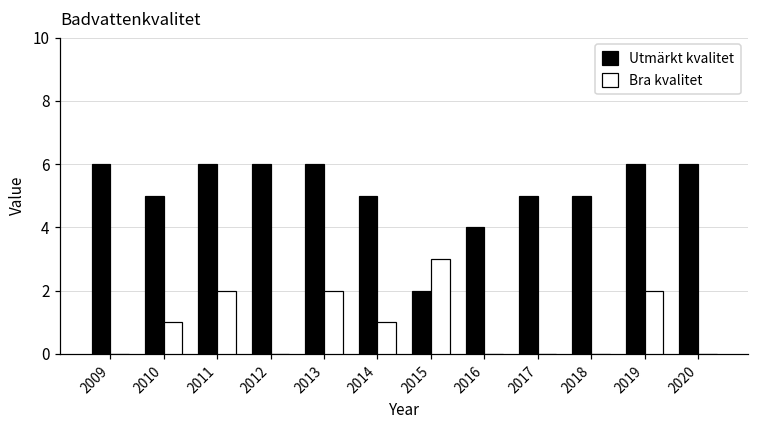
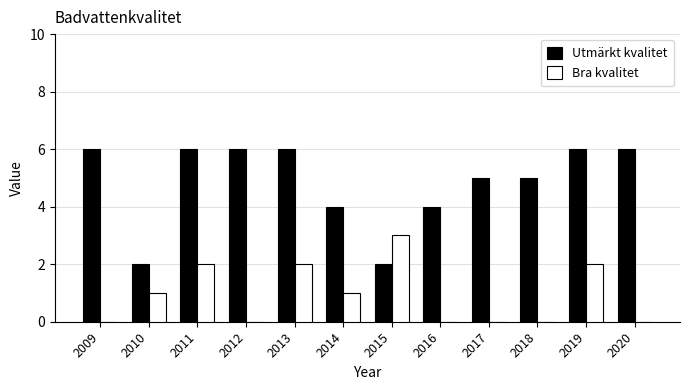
  {
    "Utmärkt kvalitet": {
      "2009": 6,
-     "2010": 5,
+     "2010": 2,
      "2011": 6,
      "2012": 6,
      "2013": 6,
-     "2014": 5,
+     "2014": 4,
      "2015": 2,
      "2016": 4,
      "2017": 5,
      "2018": 5,
      "2019": 6,
      "2020": 6
    },
    "Bra kvalitet": {
      "2009": 0,
      "2010": 1,
      "2011": 2,
      "2012": 0,
      "2013": 2,
      "2014": 1,
      "2015": 3,
      "2016": 0,
      "2017": 0,
      "2018": 0,
      "2019": 2,
      "2020": 0
    }
  }
